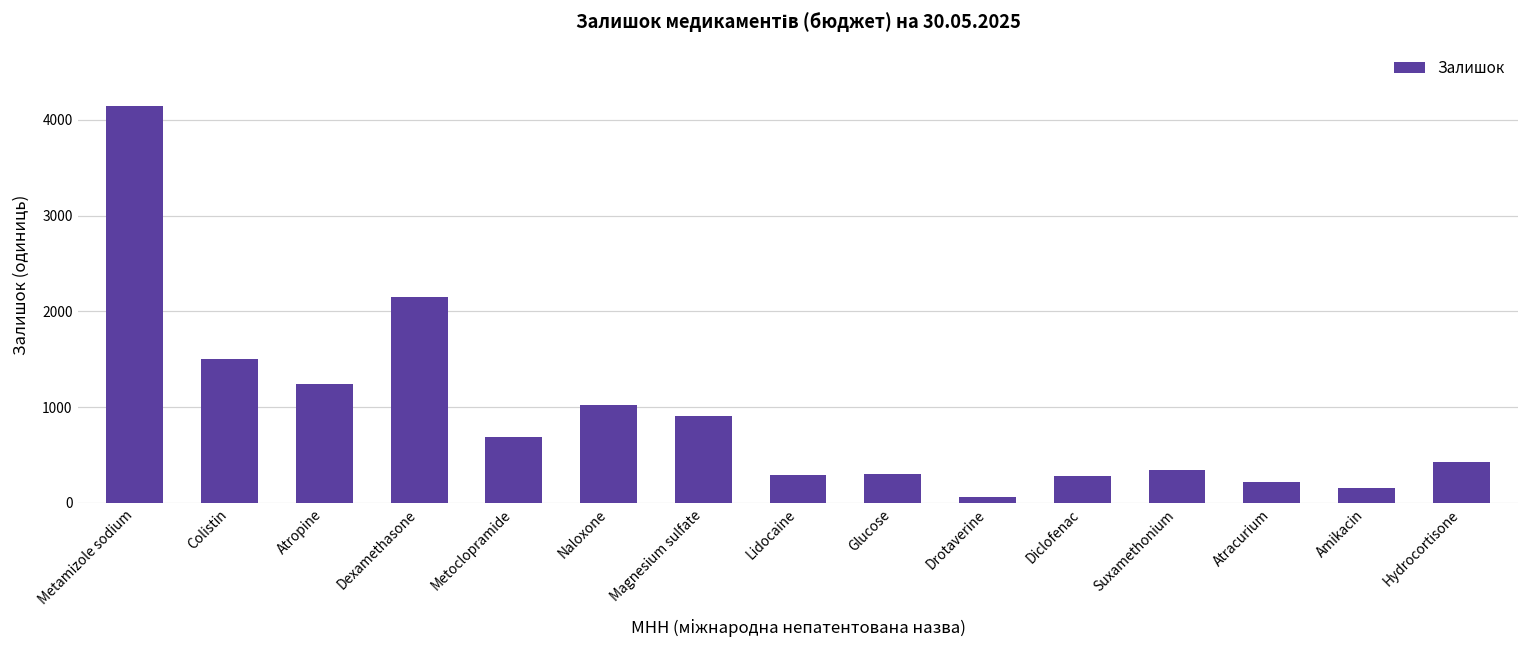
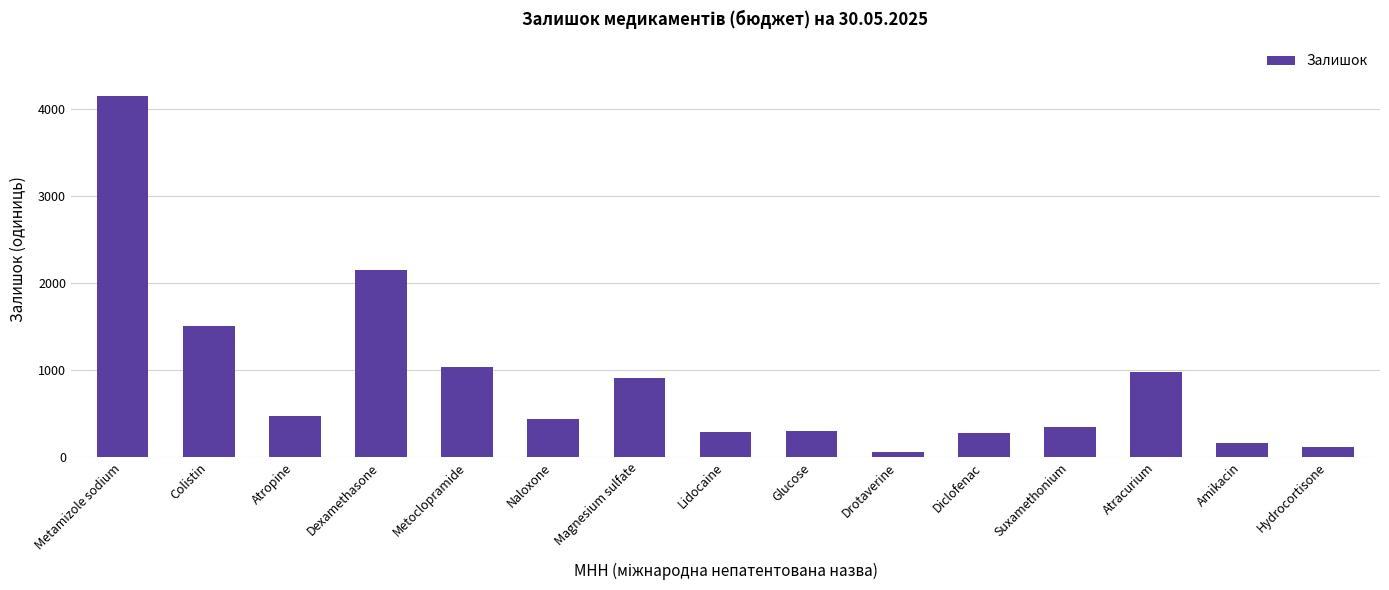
  {
    "Metamizole sodium": 4200,
    "Colistin": 1500,
-   "Atropine": 1200,
+   "Atropine": 500,
    "Dexamethasone": 2200,
-   "Metoclopramide": 700,
-   "Naloxone": 1000,
+   "Metoclopramide": 1000,
+   "Naloxone": 400,
    "Magnesium sulfate": 900,
    "Lidocaine": 300,
    "Glucose": 300,
    "Drotaverine": 100,
    "Diclofenac": 300,
    "Suxamethonium": 300,
-   "Atracurium": 200,
+   "Atracurium": 1000,
    "Amikacin": 200,
-   "Hydrocortisone": 400
+   "Hydrocortisone": 100
  }
